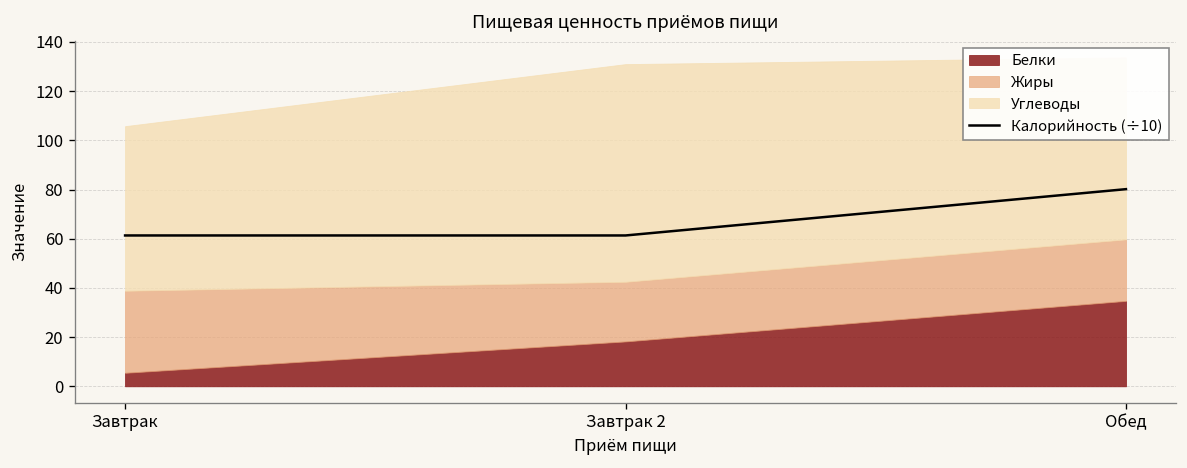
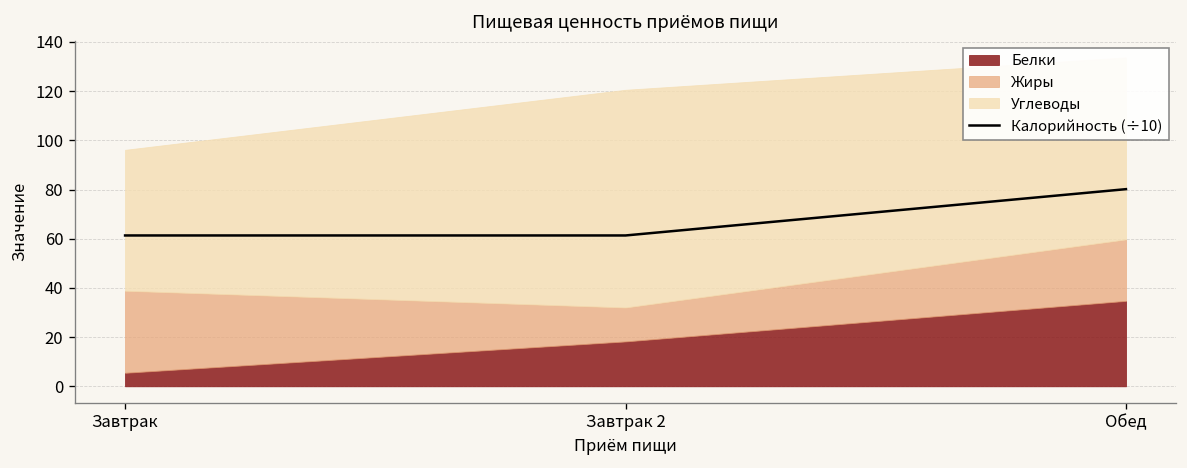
  {
    "Калорийность (÷10)": {
      "Завтрак": 61,
      "Завтрак 2": 61,
      "Обед": 80
    },
    "Белки": {
      "Завтрак": 5,
      "Завтрак 2": 18,
      "Обед": 35
    },
    "Жиры": {
      "Завтрак": 33,
-     "Завтрак 2": 24,
+     "Завтрак 2": 14,
      "Обед": 25
    },
    "Углеводы": {
-     "Завтрак": 67,
+     "Завтрак": 57,
      "Завтрак 2": 89
    }
  }
